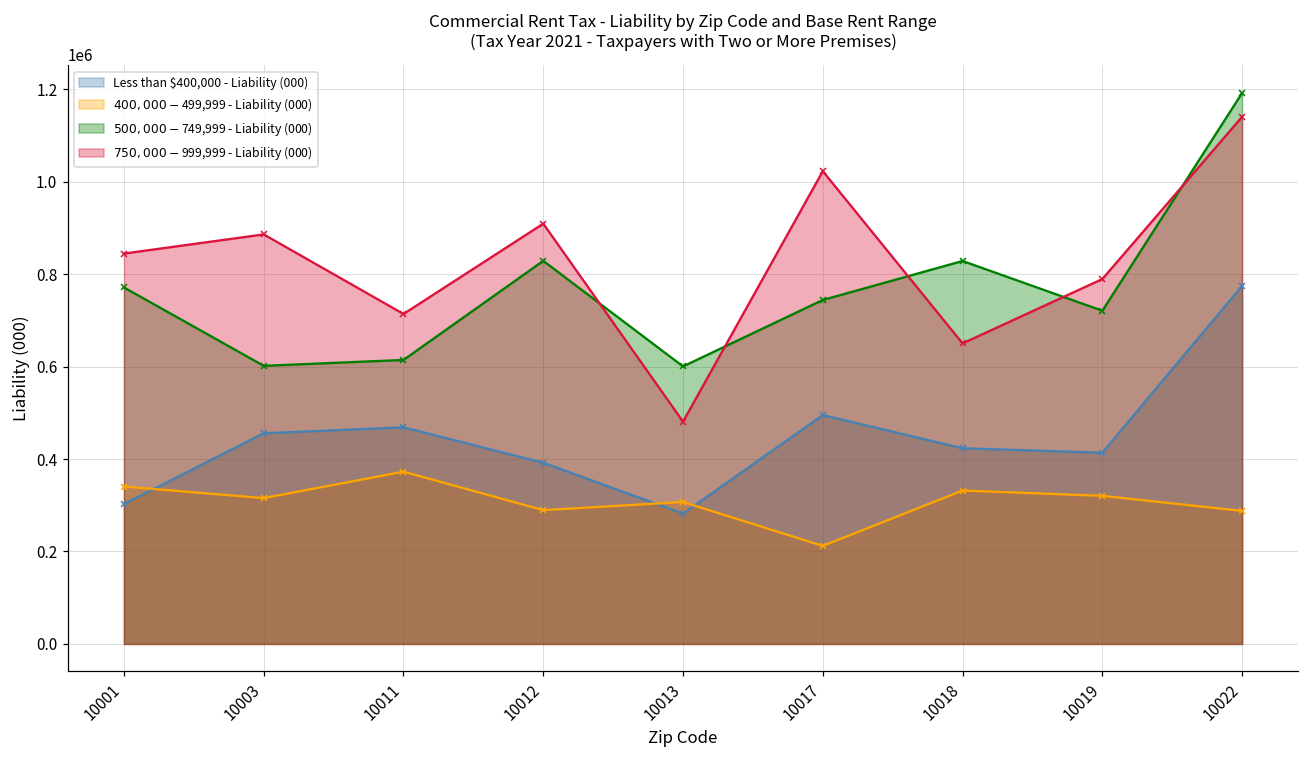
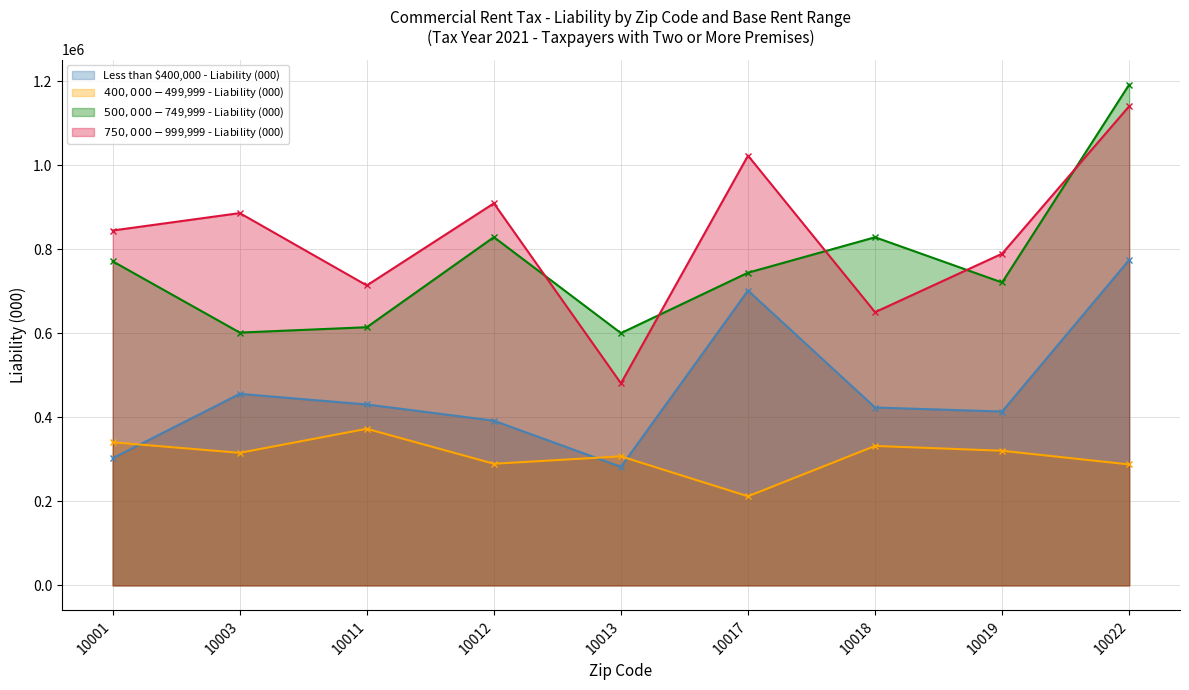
  {
    "Less than $400,000 - Liability (000)": {
      "10001": 300000,
      "10003": 460000,
-     "10011": 470000,
+     "10011": 430000,
      "10012": 390000,
      "10013": 280000,
-     "10017": 500000,
+     "10017": 700000,
      "10018": 420000,
      "10019": 410000,
      "10022": 770000
    }
  }
